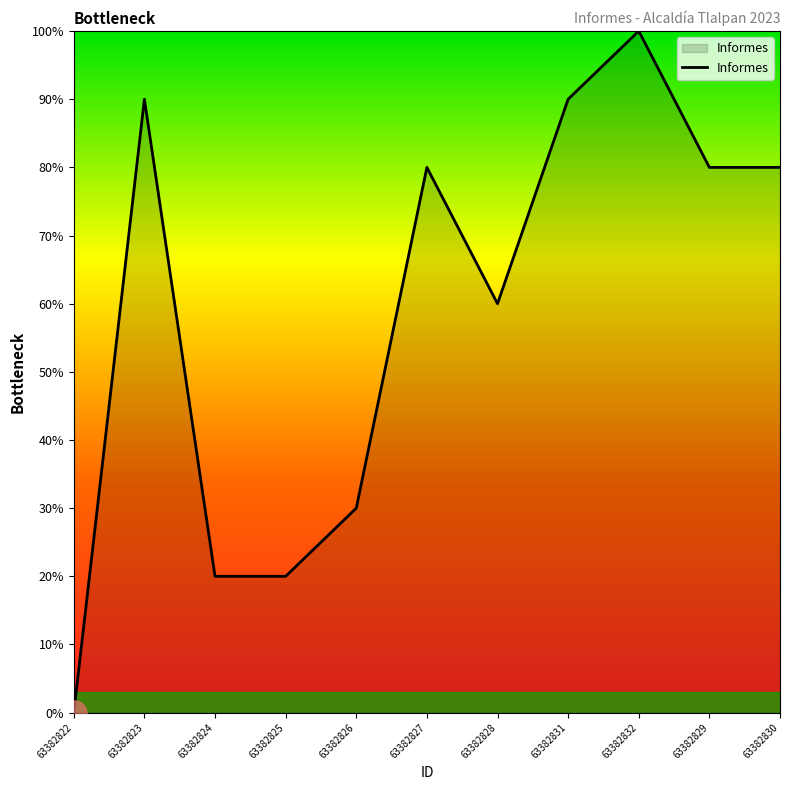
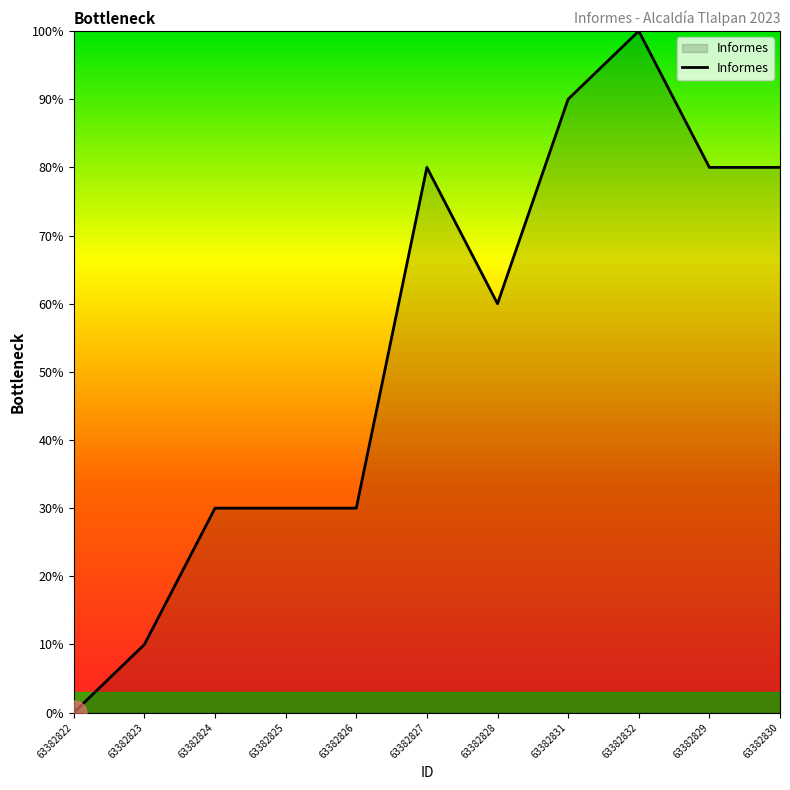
  {
    "Informes": {
-     "63382823": "90%",
-     "63382824": "20%",
-     "63382825": "20%",
+     "63382823": "10%",
+     "63382824": "30%",
+     "63382825": "30%",
      "63382826": "30%",
      "63382827": "80%",
      "63382828": "60%",
      "63382831": "90%",
      "63382832": "100%",
      "63382829": "80%",
      "63382830": "80%"
    }
  }
